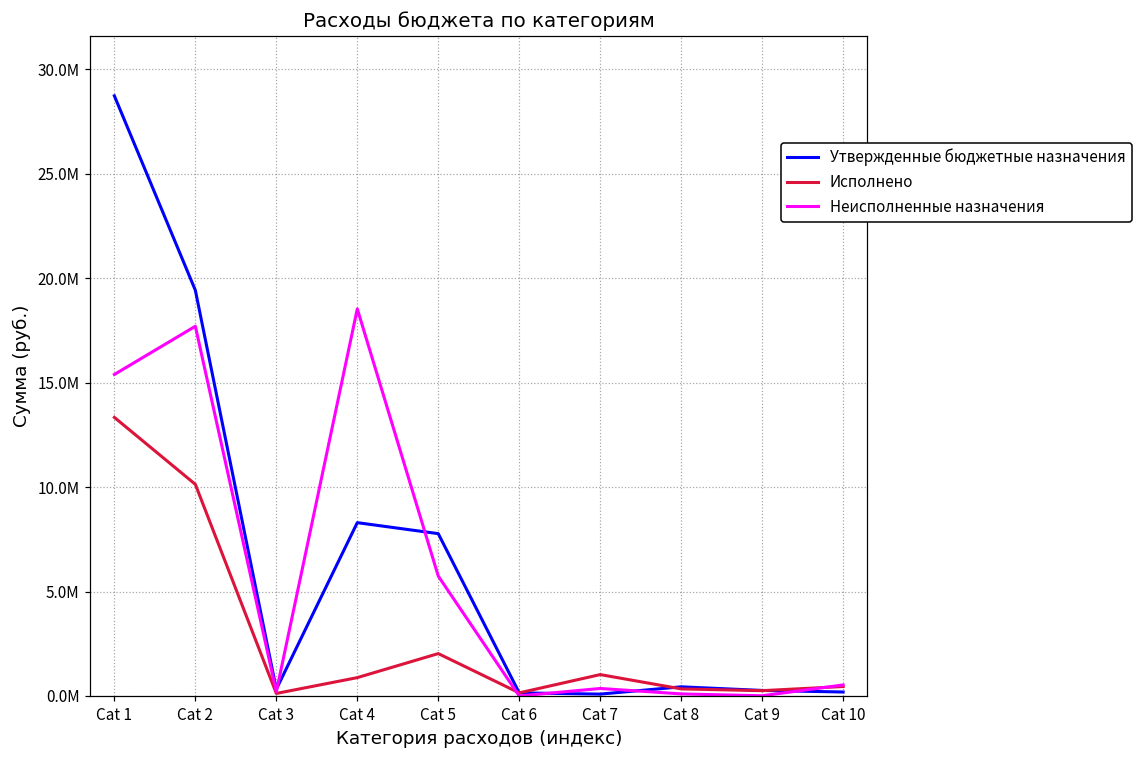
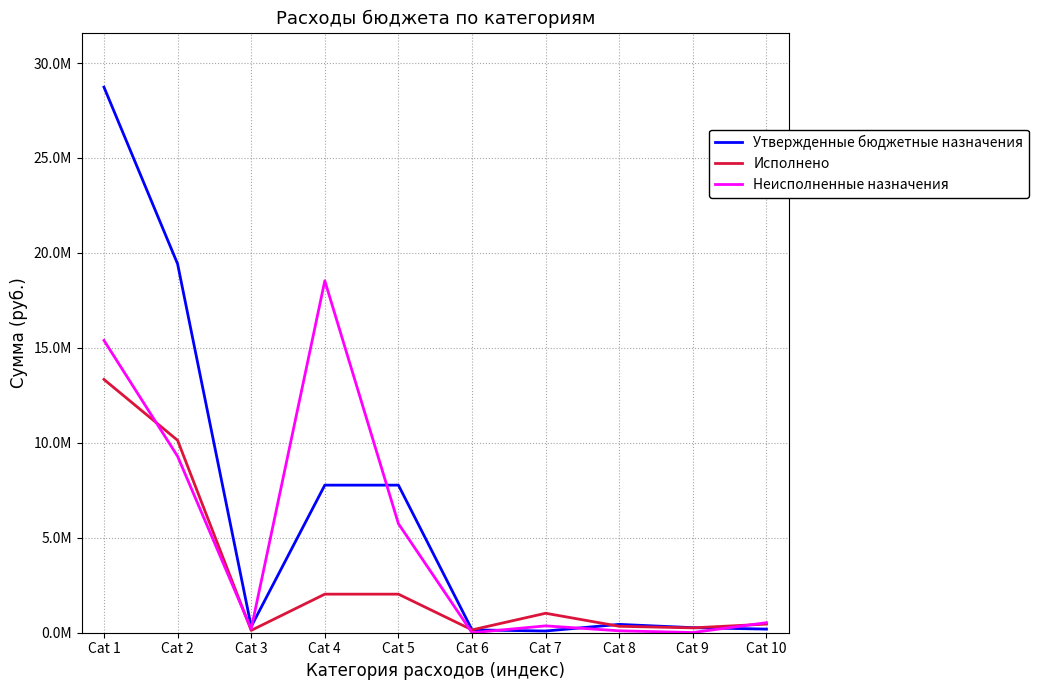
  {
    "Утвержденные бюджетные назначения": {
      "Cat 1": 28700000,
      "Cat 2": 19400000,
-     "Cat 4": 8300000,
+     "Cat 4": 7800000,
      "Cat 5": 7800000,
      "Cat 7": 100000,
      "Cat 10": 200000
    },
    "Исполнено": {
      "Cat 1": 13300000,
      "Cat 2": 10100000,
-     "Cat 4": 900000,
+     "Cat 4": 2000000,
      "Cat 5": 2000000,
      "Cat 7": 1000000
    },
    "Неисполненные назначения": {
      "Cat 1": 15400000,
-     "Cat 2": 17700000,
+     "Cat 2": 9300000,
      "Cat 4": 18500000,
      "Cat 5": 5700000,
      "Cat 6": 0,
      "Cat 7": 400000,
      "Cat 8": 100000,
      "Cat 9": 0
    }
  }
